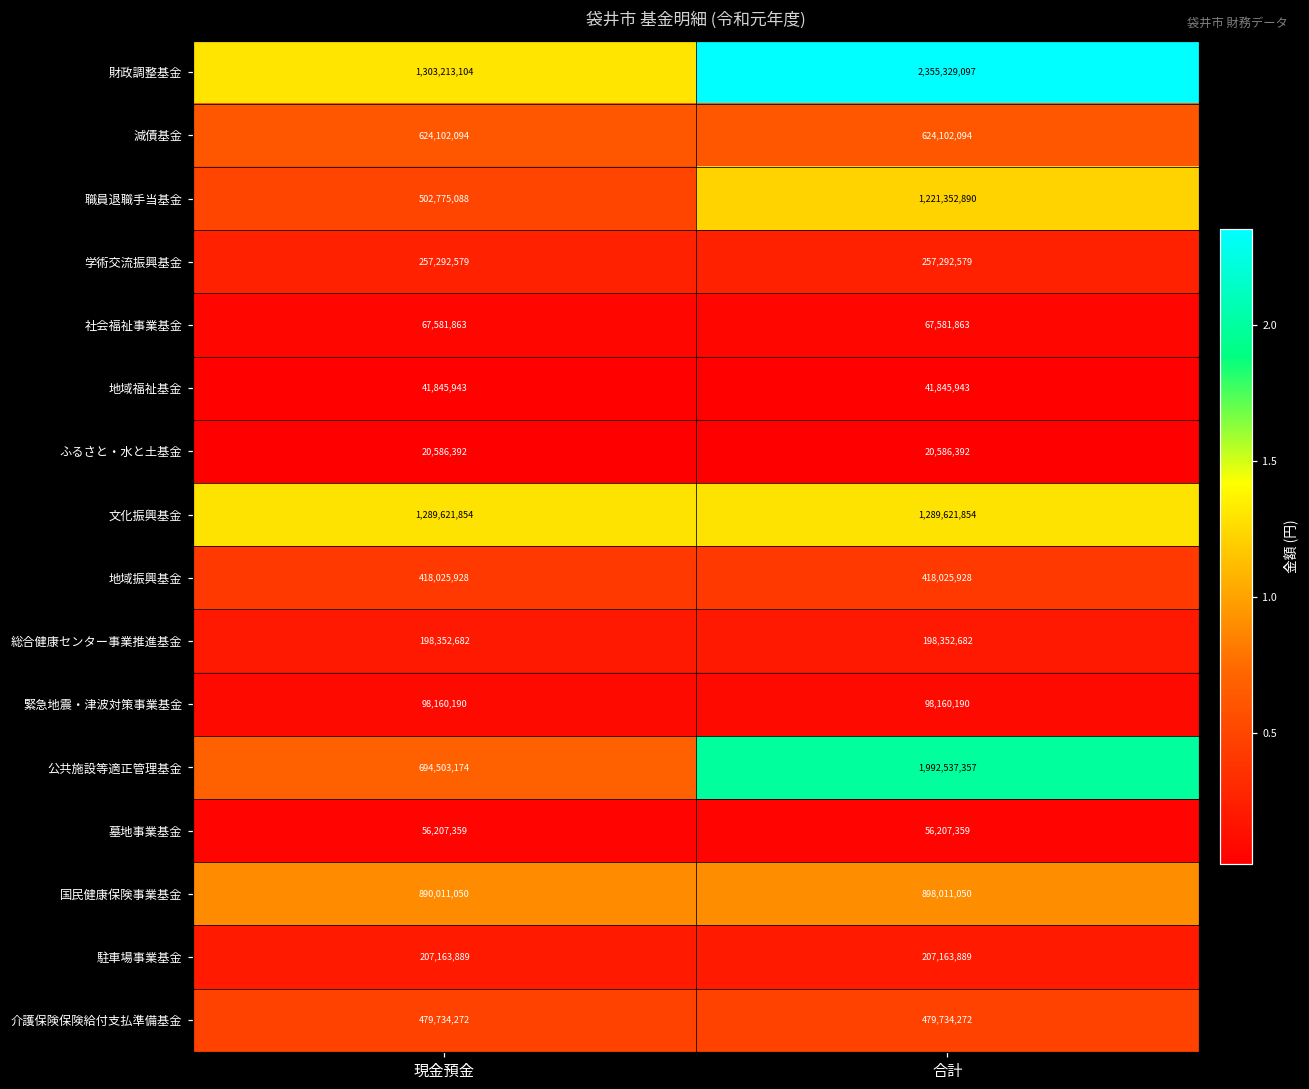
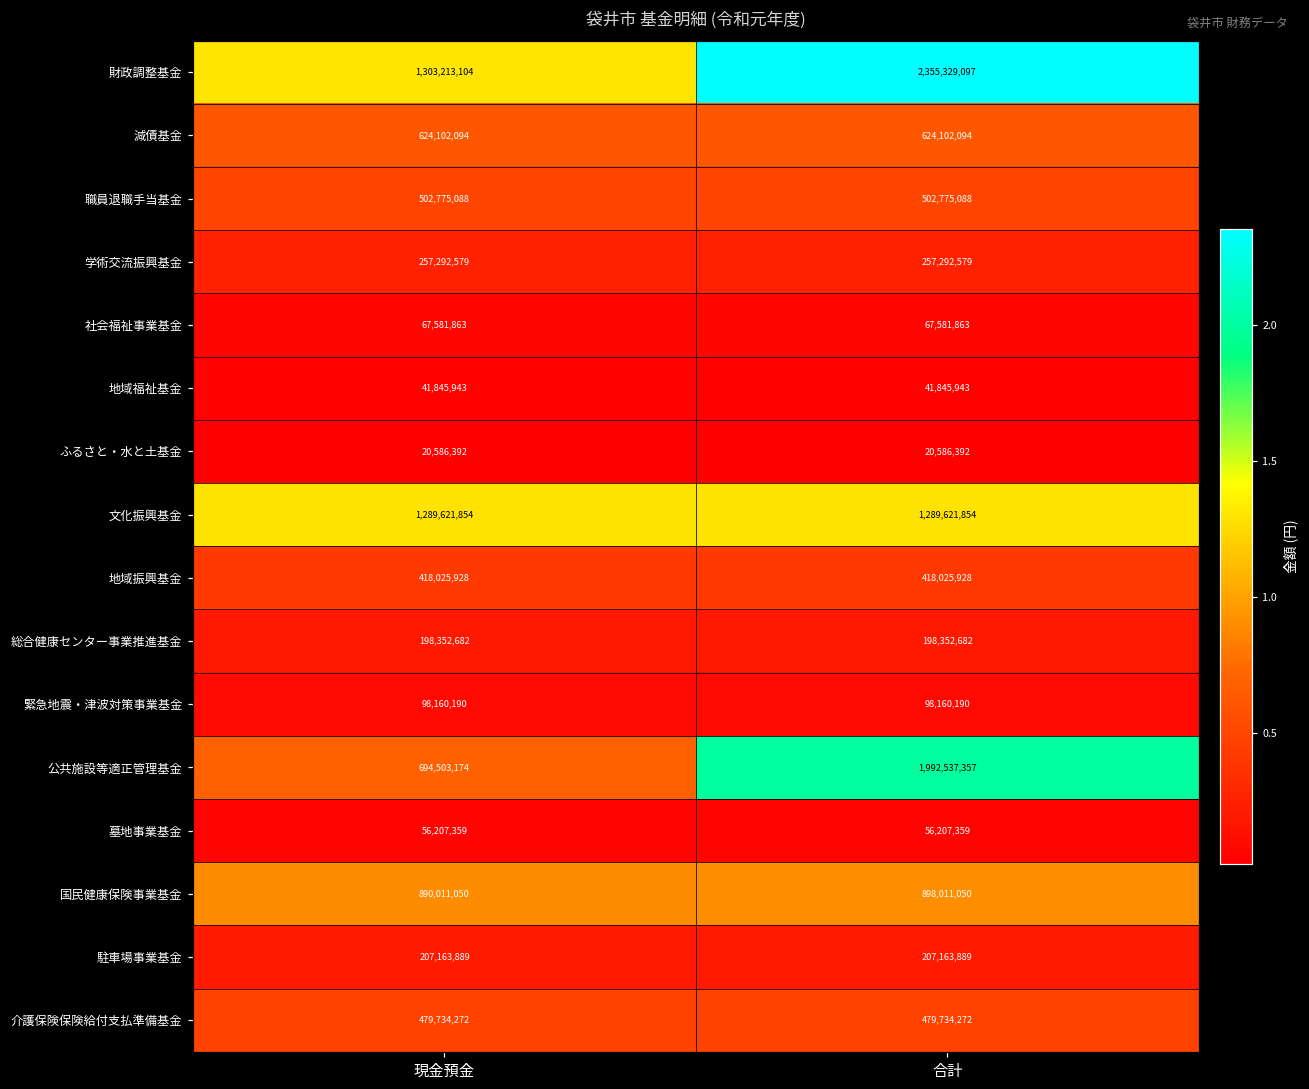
  {
    "財政調整基金": {
      "現金預金": "1,303,213,104",
      "合計": "2,355,329,097"
    },
    "減債基金": {
      "現金預金": "624,102,094",
      "合計": "624,102,094"
    },
    "職員退職手当基金": {
      "現金預金": "502,775,088",
-     "合計": "1,221,352,890"
+     "合計": "502,775,088"
    },
    "学術交流振興基金": {
      "現金預金": "257,292,579",
      "合計": "257,292,579"
    },
    "社会福祉事業基金": {
      "現金預金": "67,581,863",
      "合計": "67,581,863"
    },
    "地域福祉基金": {
      "現金預金": "41,845,943",
      "合計": "41,845,943"
    },
    "ふるさと・水と土基金": {
      "現金預金": "20,586,392",
      "合計": "20,586,392"
    },
    "文化振興基金": {
      "現金預金": "1,289,621,854",
      "合計": "1,289,621,854"
    },
    "地域振興基金": {
      "現金預金": "418,025,928",
      "合計": "418,025,928"
    },
    "総合健康センター事業推進基金": {
      "現金預金": "198,352,682",
      "合計": "198,352,682"
    },
    "緊急地震・津波対策事業基金": {
      "現金預金": "98,160,190",
      "合計": "98,160,190"
    },
    "公共施設等適正管理基金": {
      "現金預金": "694,503,174",
      "合計": "1,992,537,357"
    },
    "墓地事業基金": {
      "現金預金": "56,207,359",
      "合計": "56,207,359"
    },
    "国民健康保険事業基金": {
      "現金預金": "890,011,050",
      "合計": "898,011,050"
    },
    "駐車場事業基金": {
      "現金預金": "207,163,889",
      "合計": "207,163,889"
    },
    "介護保険保険給付支払準備基金": {
      "現金預金": "479,734,272",
      "合計": "479,734,272"
    }
  }
